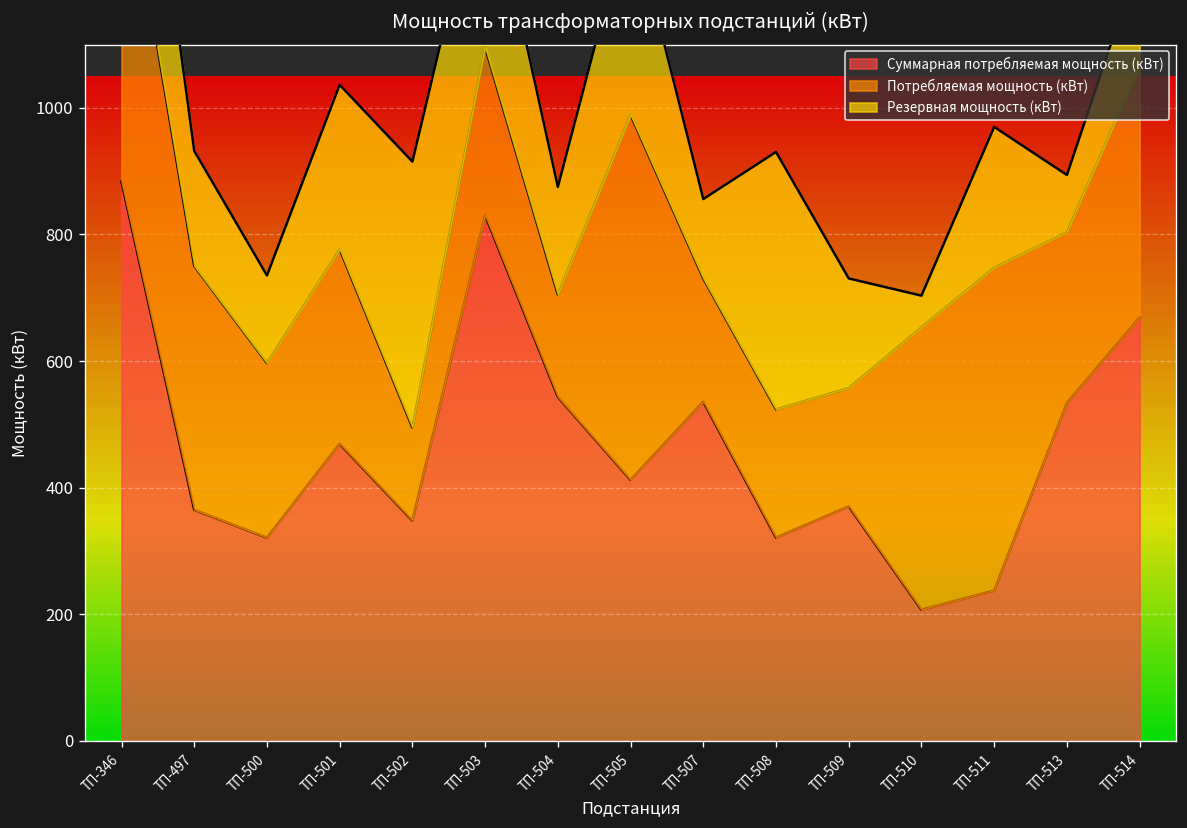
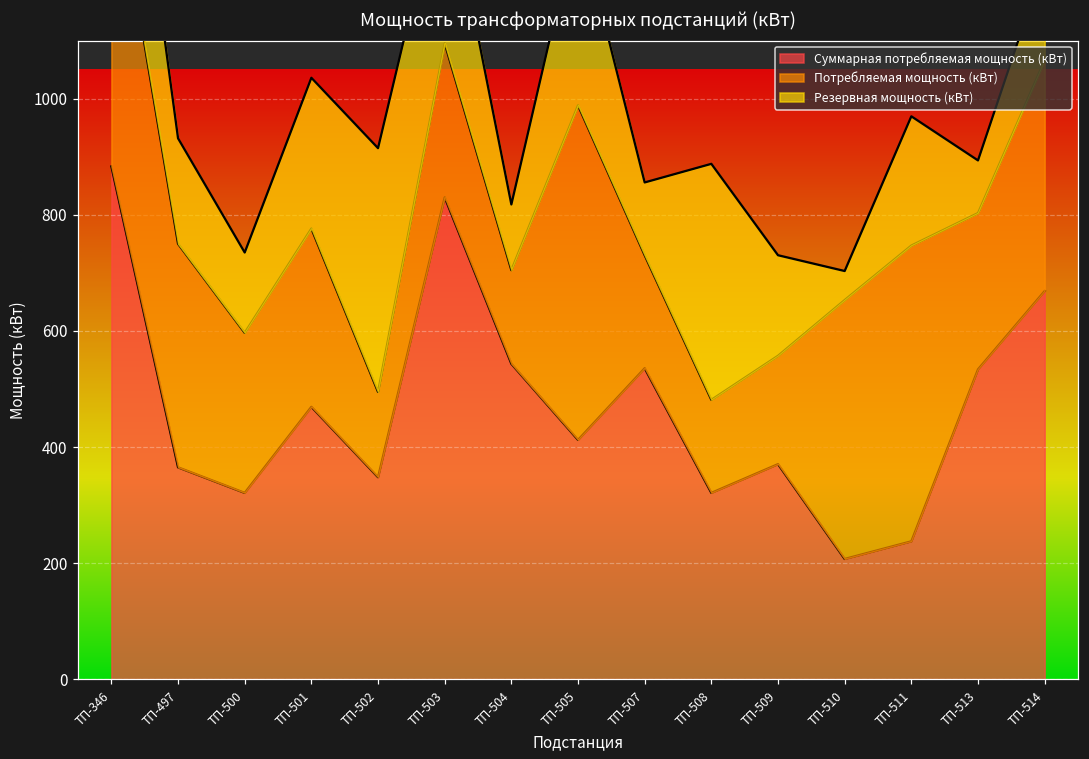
  {
    "Суммарная потребляемая мощность (кВт)": {
      "ТП-346": 880,
      "ТП-497": 370,
      "ТП-500": 320,
      "ТП-501": 470,
      "ТП-502": 350,
      "ТП-503": 830,
      "ТП-504": 540,
      "ТП-505": 410,
      "ТП-507": 540,
      "ТП-508": 320,
      "ТП-509": 370,
      "ТП-510": 210,
      "ТП-511": 240,
      "ТП-513": 530,
      "ТП-514": 670
    },
    "Потребляемая мощность (кВт)": {
      "ТП-497": 390,
      "ТП-500": 280,
      "ТП-501": 310,
      "ТП-502": 150,
      "ТП-503": 270,
      "ТП-504": 160,
      "ТП-505": 580,
      "ТП-507": 190,
-     "ТП-508": 200,
+     "ТП-508": 160,
      "ТП-509": 190,
      "ТП-510": 450,
      "ТП-511": 510,
      "ТП-513": 270
    },
    "Резервная мощность (кВт)": {
      "ТП-497": 180,
      "ТП-500": 140,
      "ТП-501": 260,
      "ТП-502": 420,
-     "ТП-504": 170,
+     "ТП-504": 110,
      "ТП-507": 130,
      "ТП-508": 410,
      "ТП-509": 170,
      "ТП-510": 50,
      "ТП-511": 220,
      "ТП-513": 90
    }
  }
